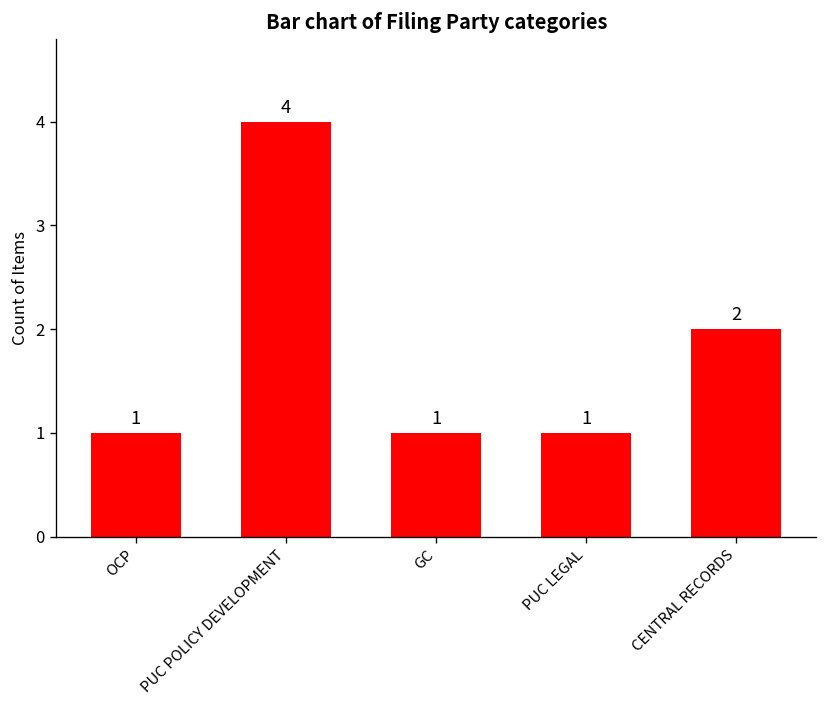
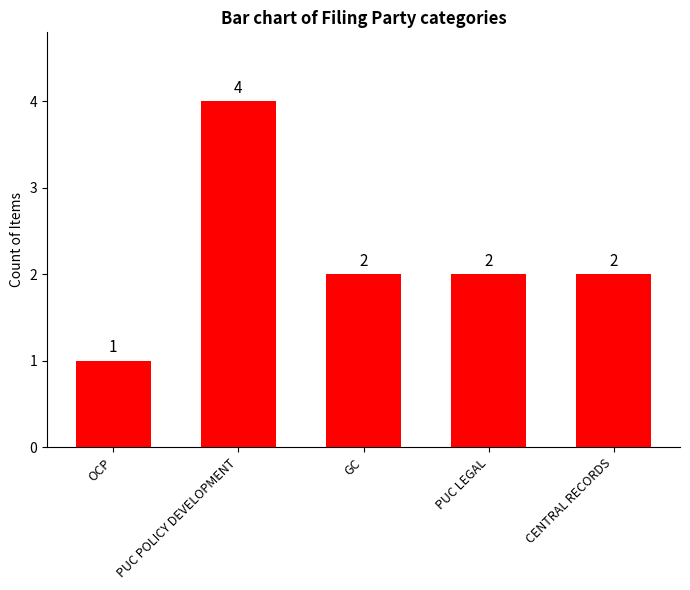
  {
    "OCP": 1,
    "PUC POLICY DEVELOPMENT": 4,
-   "GC": 1,
-   "PUC LEGAL": 1,
+   "GC": 2,
+   "PUC LEGAL": 2,
    "CENTRAL RECORDS": 2
  }
